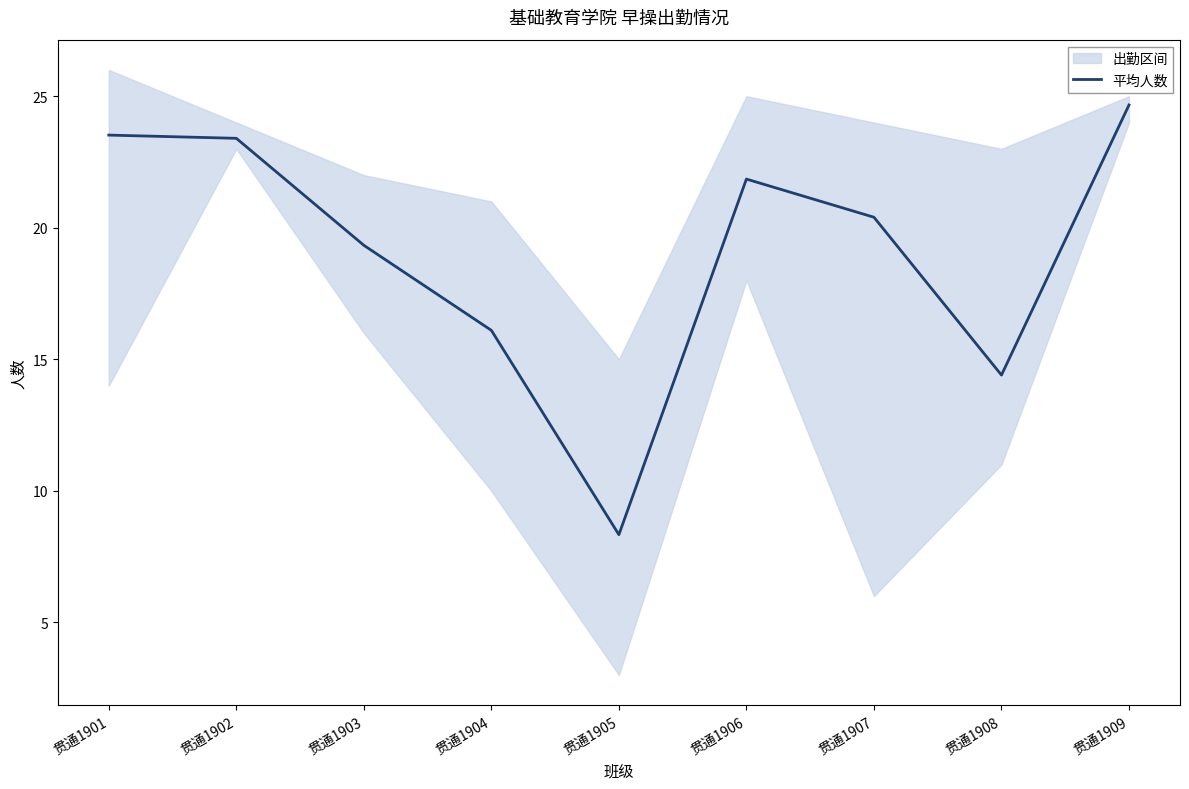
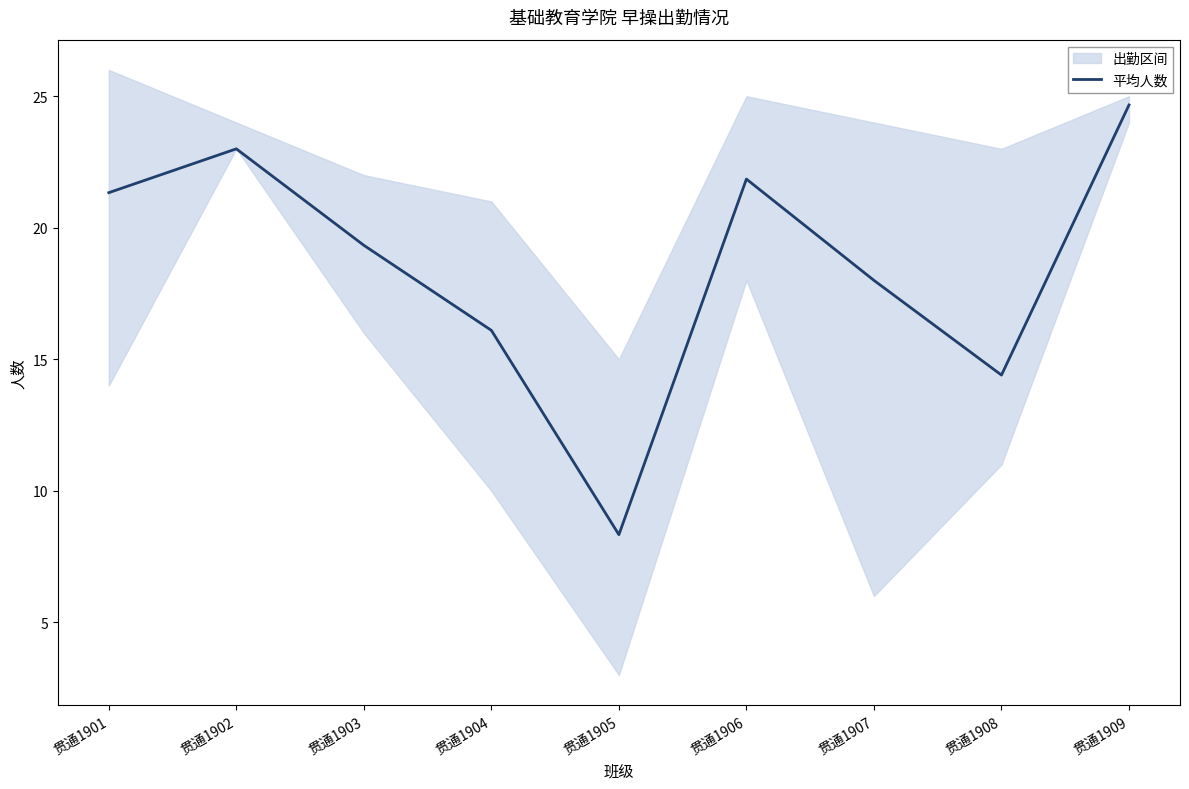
  {
    "平均人数": {
-     "贯通1901": 23.5,
-     "贯通1902": 23.4,
+     "贯通1901": 21.3,
+     "贯通1902": 23.0,
      "贯通1903": 19.3,
      "贯通1904": 16.1,
      "贯通1905": 8.3,
      "贯通1906": 21.9,
-     "贯通1907": 20.4,
+     "贯通1907": 18.0,
      "贯通1908": 14.4,
      "贯通1909": 24.7
    }
  }
